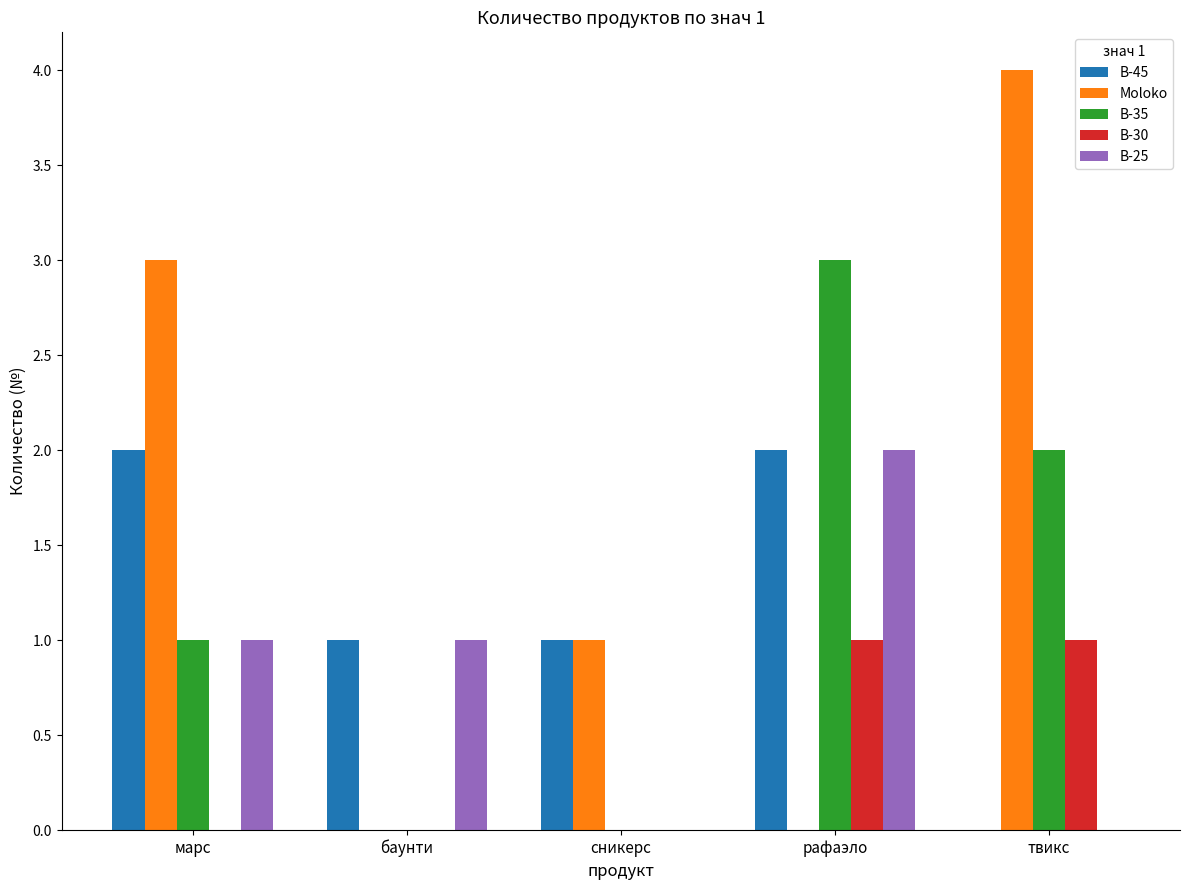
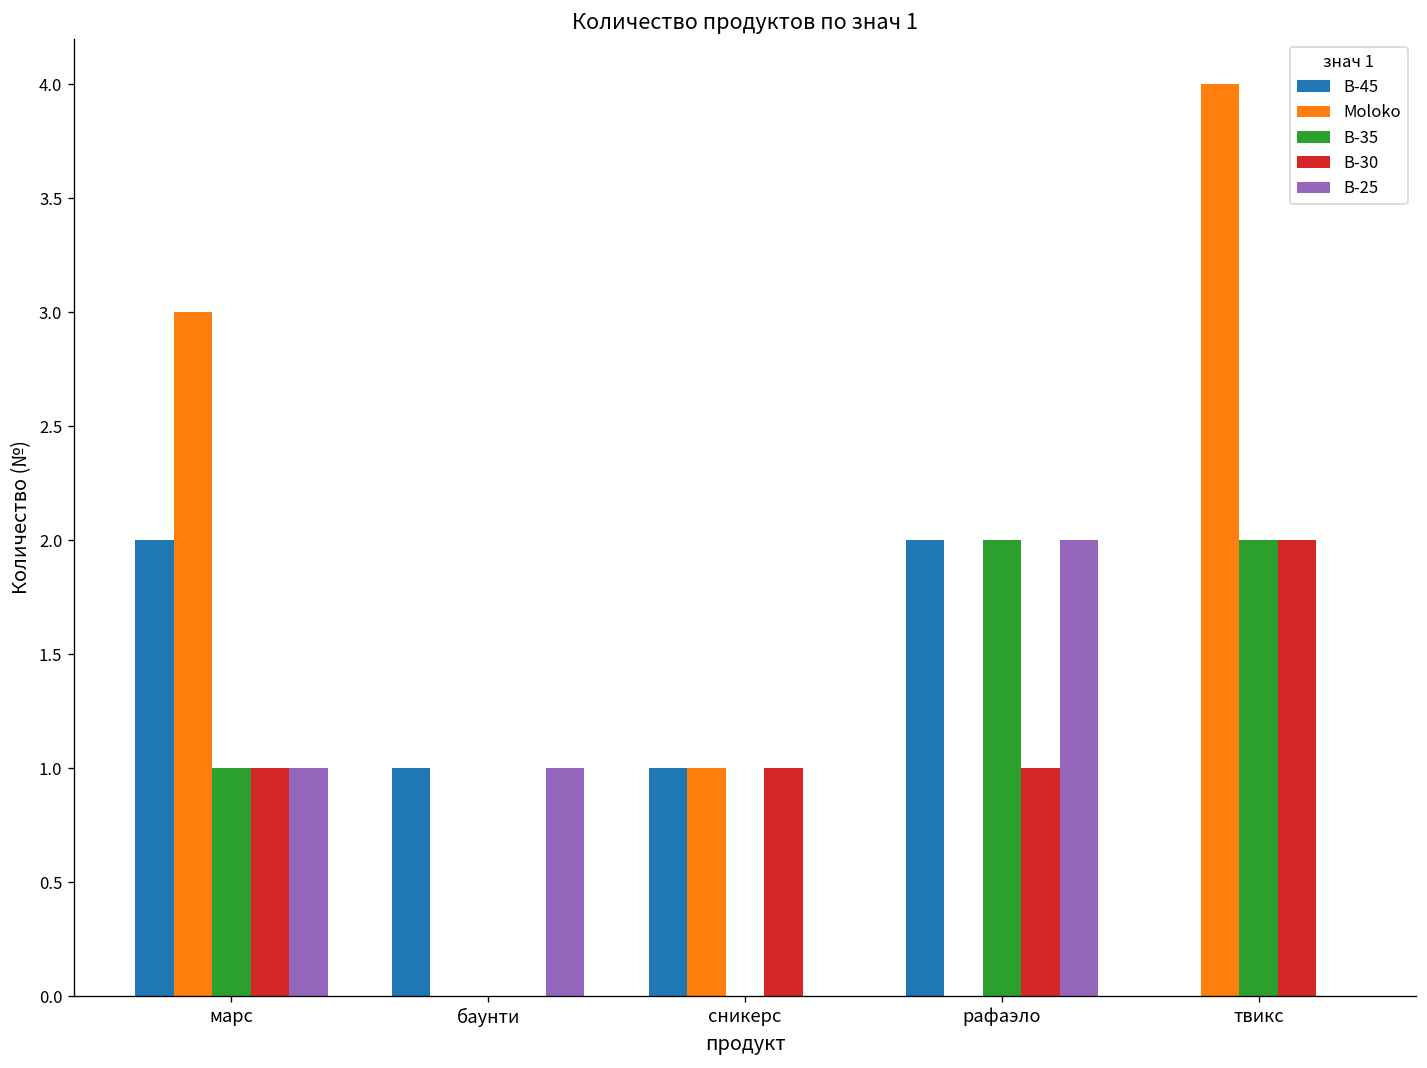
  {
    "B-45": {
      "марс": 2,
      "баунти": 1,
      "сникерс": 1,
      "рафаэло": 2,
      "твикс": 0
    },
    "Moloko": {
      "марс": 3,
      "баунти": 0,
      "сникерс": 1,
      "рафаэло": 0,
      "твикс": 4
    },
    "B-35": {
      "марс": 1,
      "баунти": 0,
      "сникерс": 0,
-     "рафаэло": 3,
+     "рафаэло": 2,
      "твикс": 2
    },
    "B-30": {
-     "марс": 0,
+     "марс": 1,
      "баунти": 0,
-     "сникерс": 0,
+     "сникерс": 1,
      "рафаэло": 1,
-     "твикс": 1
+     "твикс": 2
    },
    "B-25": {
      "марс": 1,
      "баунти": 1,
      "сникерс": 0,
      "рафаэло": 2,
      "твикс": 0
    }
  }
